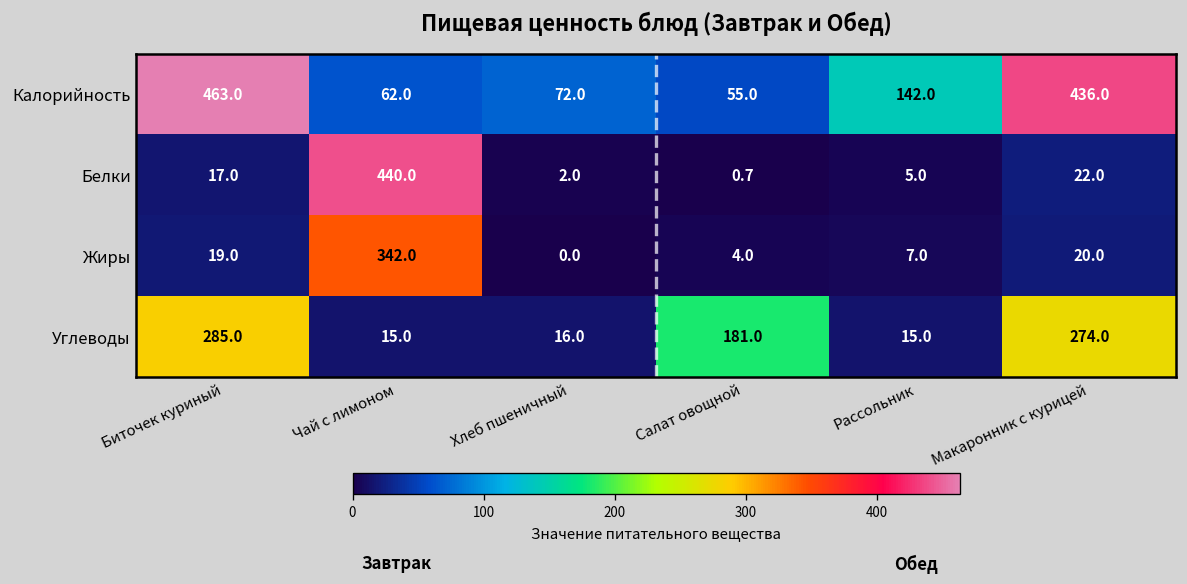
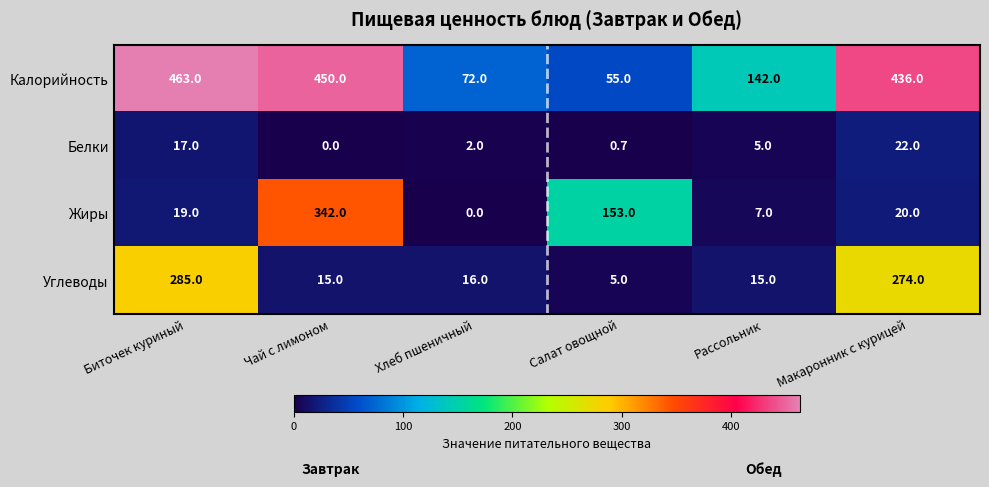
  {
    "Калорийность": {
      "Биточек куриный": 463.0,
-     "Чай с лимоном": 62.0,
+     "Чай с лимоном": 450.0,
      "Хлеб пшеничный": 72.0,
      "Салат овощной": 55.0,
      "Рассольник": 142.0,
      "Макаронник с курицей": 436.0
    },
    "Белки": {
      "Биточек куриный": 17.0,
-     "Чай с лимоном": 440.0,
+     "Чай с лимоном": 0.0,
      "Хлеб пшеничный": 2.0,
      "Салат овощной": 0.7,
      "Рассольник": 5.0,
      "Макаронник с курицей": 22.0
    },
    "Жиры": {
      "Биточек куриный": 19.0,
      "Чай с лимоном": 342.0,
      "Хлеб пшеничный": 0.0,
-     "Салат овощной": 4.0,
+     "Салат овощной": 153.0,
      "Рассольник": 7.0,
      "Макаронник с курицей": 20.0
    },
    "Углеводы": {
      "Биточек куриный": 285.0,
      "Чай с лимоном": 15.0,
      "Хлеб пшеничный": 16.0,
-     "Салат овощной": 181.0,
+     "Салат овощной": 5.0,
      "Рассольник": 15.0,
      "Макаронник с курицей": 274.0
    }
  }
